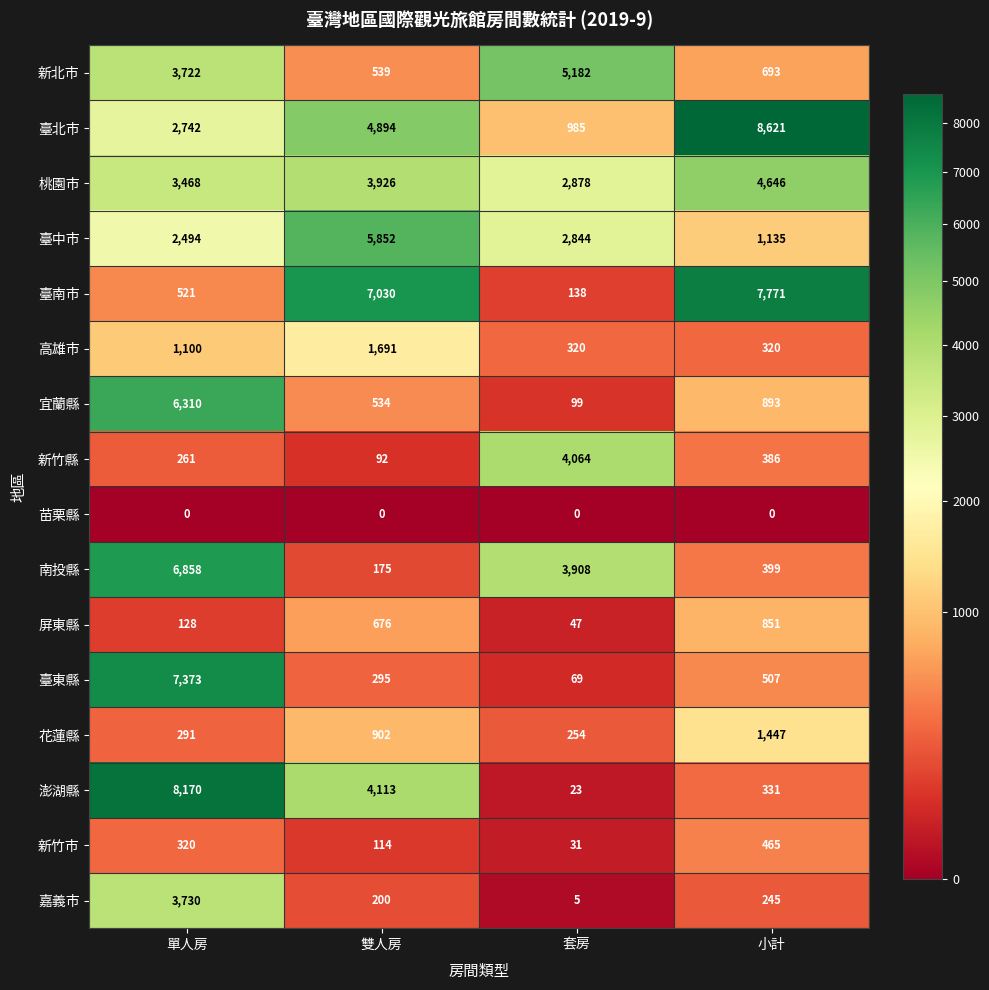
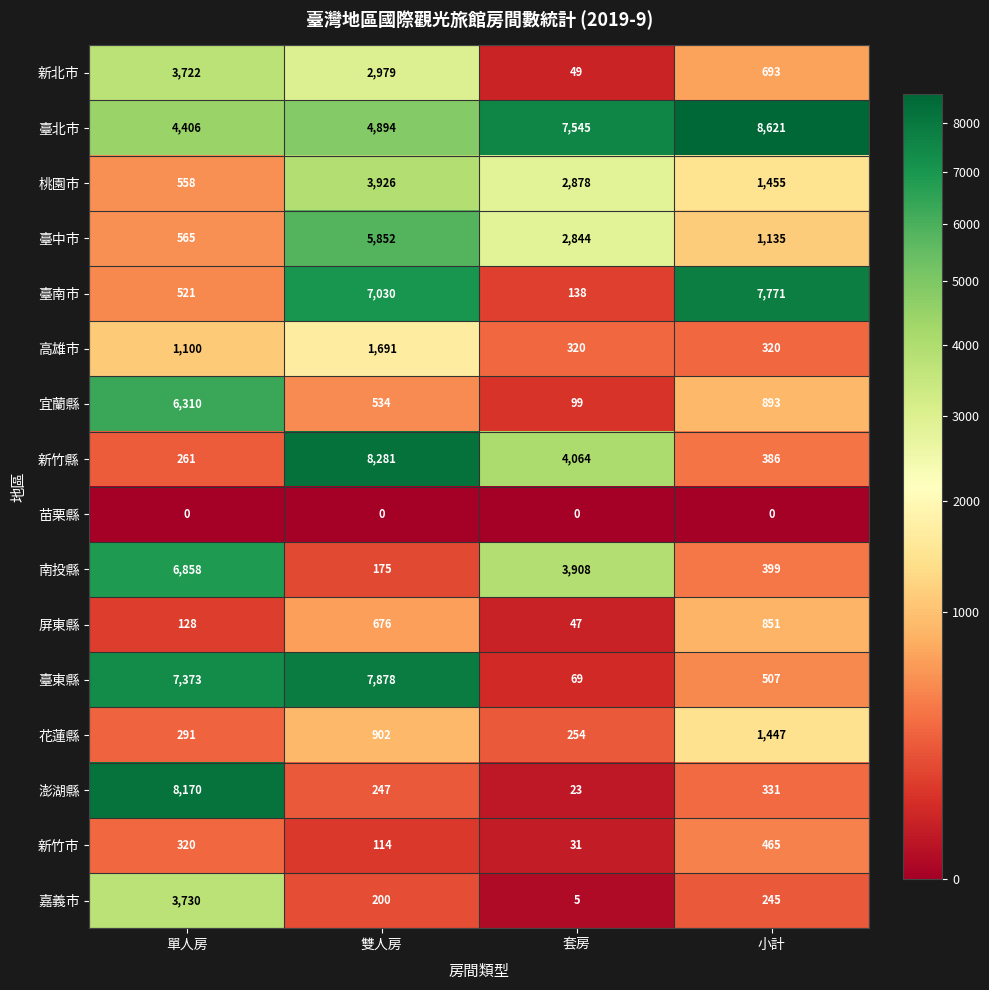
  {
    "新北市": {
      "單人房": "3,722",
-     "雙人房": "539",
-     "套房": "5,182",
+     "雙人房": "2,979",
+     "套房": "49",
      "小計": "693"
    },
    "臺北市": {
-     "單人房": "2,742",
+     "單人房": "4,406",
      "雙人房": "4,894",
-     "套房": "985",
+     "套房": "7,545",
      "小計": "8,621"
    },
    "桃園市": {
-     "單人房": "3,468",
+     "單人房": "558",
      "雙人房": "3,926",
      "套房": "2,878",
-     "小計": "4,646"
+     "小計": "1,455"
    },
    "臺中市": {
-     "單人房": "2,494",
+     "單人房": "565",
      "雙人房": "5,852",
      "套房": "2,844",
      "小計": "1,135"
    },
    "臺南市": {
      "單人房": "521",
      "雙人房": "7,030",
      "套房": "138",
      "小計": "7,771"
    },
    "高雄市": {
      "單人房": "1,100",
      "雙人房": "1,691",
      "套房": "320",
      "小計": "320"
    },
    "宜蘭縣": {
      "單人房": "6,310",
      "雙人房": "534",
      "套房": "99",
      "小計": "893"
    },
    "新竹縣": {
      "單人房": "261",
-     "雙人房": "92",
+     "雙人房": "8,281",
      "套房": "4,064",
      "小計": "386"
    },
    "苗栗縣": {
      "單人房": "0",
      "雙人房": "0",
      "套房": "0",
      "小計": "0"
    },
    "南投縣": {
      "單人房": "6,858",
      "雙人房": "175",
      "套房": "3,908",
      "小計": "399"
    },
    "屏東縣": {
      "單人房": "128",
      "雙人房": "676",
      "套房": "47",
      "小計": "851"
    },
    "臺東縣": {
      "單人房": "7,373",
-     "雙人房": "295",
+     "雙人房": "7,878",
      "套房": "69",
      "小計": "507"
    },
    "花蓮縣": {
      "單人房": "291",
      "雙人房": "902",
      "套房": "254",
      "小計": "1,447"
    },
    "澎湖縣": {
      "單人房": "8,170",
-     "雙人房": "4,113",
+     "雙人房": "247",
      "套房": "23",
      "小計": "331"
    },
    "新竹市": {
      "單人房": "320",
      "雙人房": "114",
      "套房": "31",
      "小計": "465"
    },
    "嘉義市": {
      "單人房": "3,730",
      "雙人房": "200",
      "套房": "5",
      "小計": "245"
    }
  }
